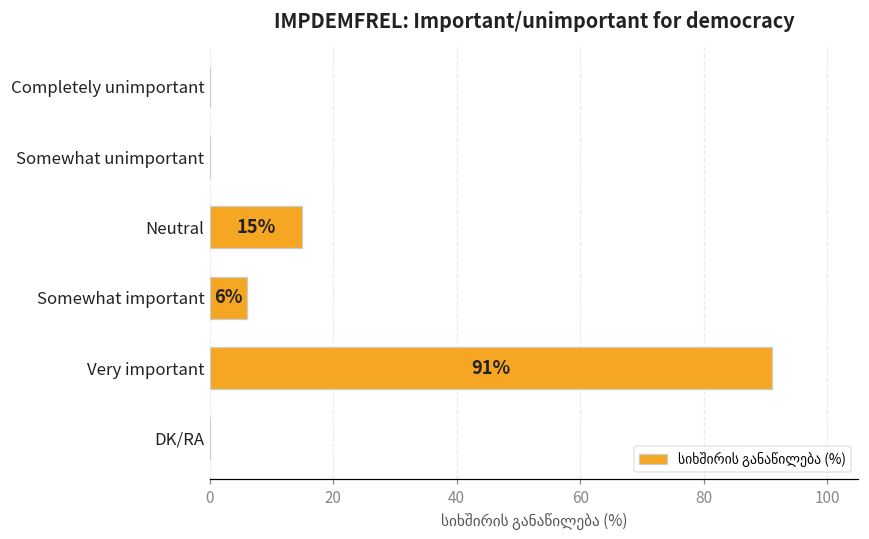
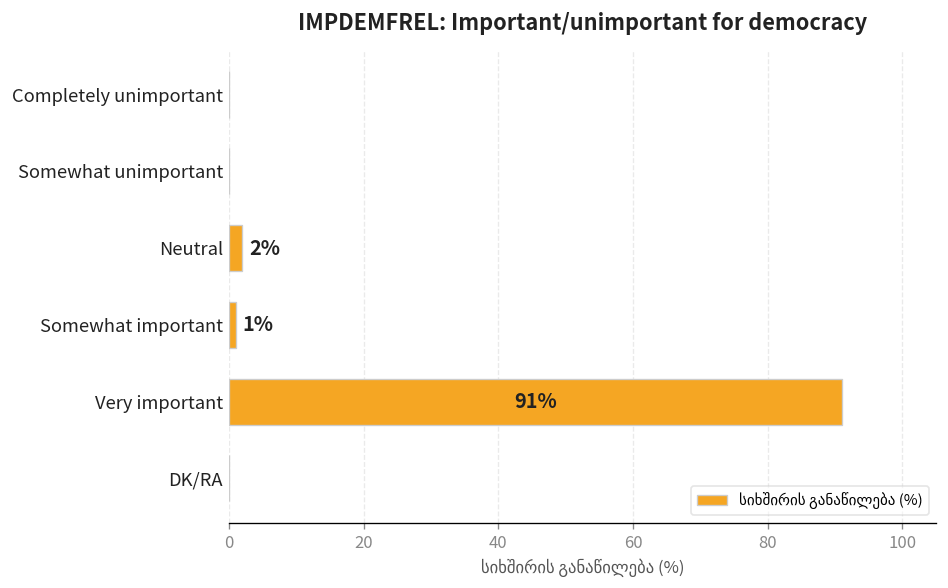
  {
-   "Neutral": "15%",
-   "Somewhat important": "6%",
+   "Neutral": "2%",
+   "Somewhat important": "1%",
    "Very important": "91%"
  }
